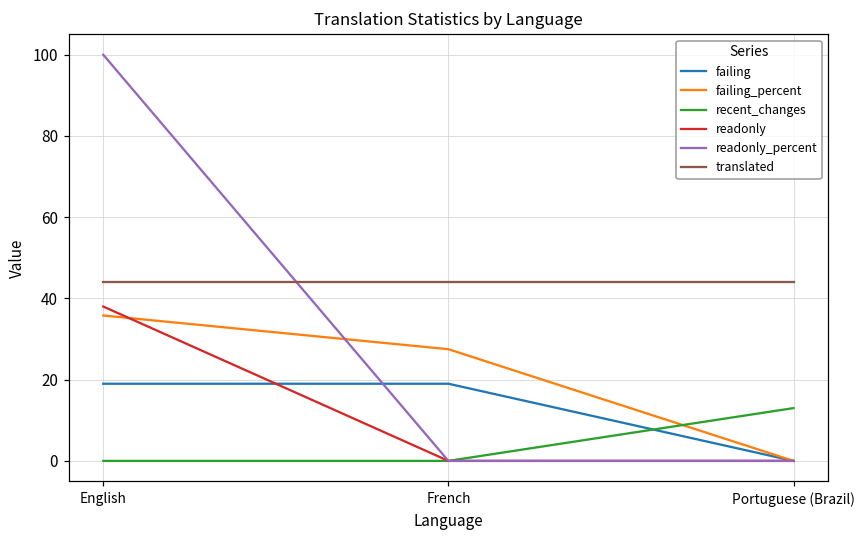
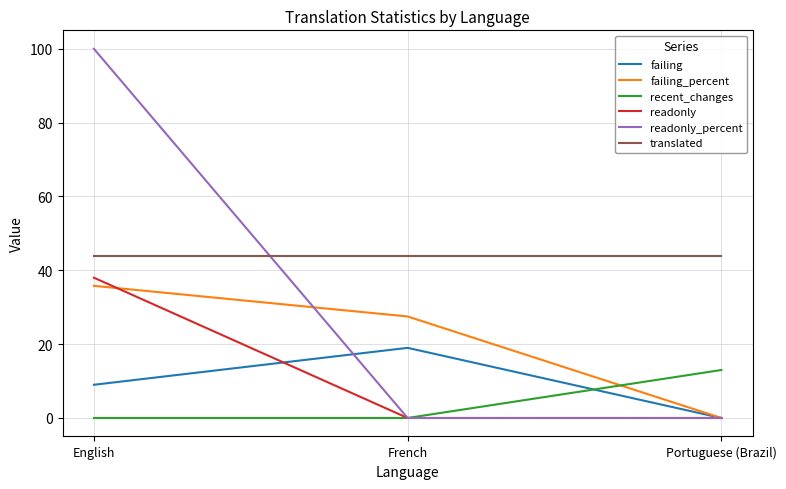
  {
    "failing": {
-     "English": 19,
+     "English": 9,
      "French": 19
    },
    "failing_percent": {
      "English": 36,
      "French": 28
    },
    "recent_changes": {
      "English": 0,
      "Portuguese (Brazil)": 13
    },
    "readonly": {
      "English": 38
    },
    "readonly_percent": {
      "English": 100
    },
    "translated": {
      "English": 44,
      "French": 44,
      "Portuguese (Brazil)": 44
    }
  }
